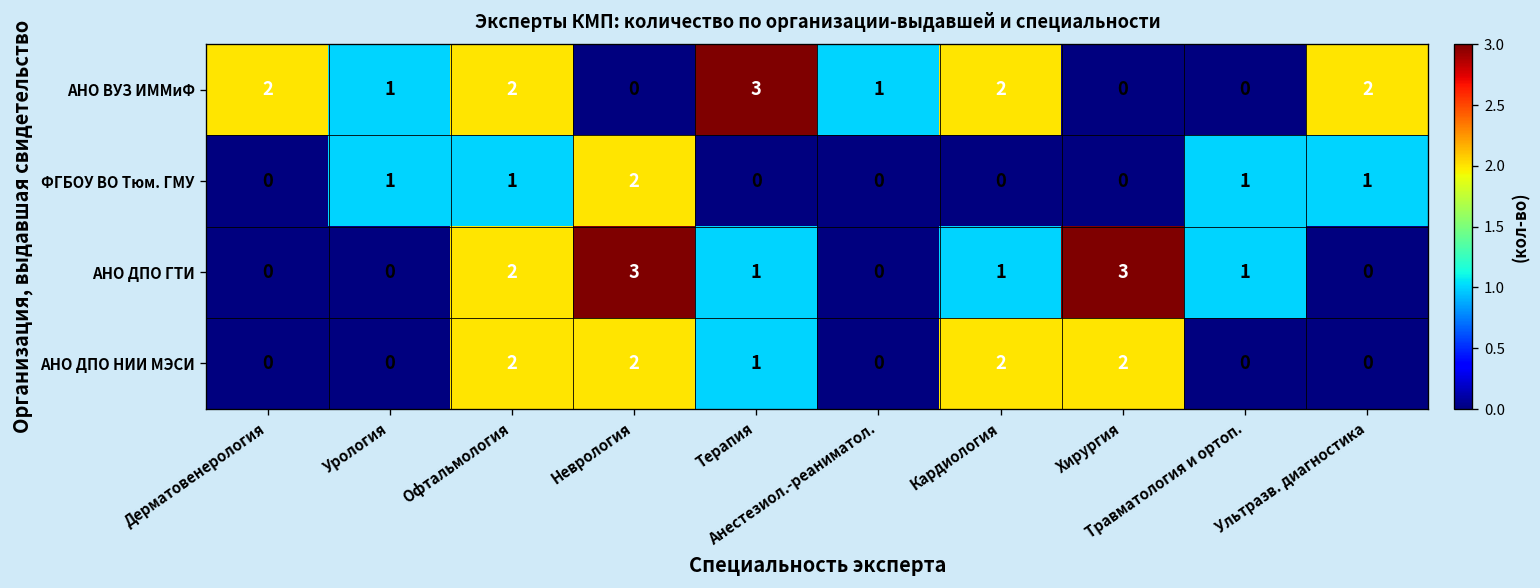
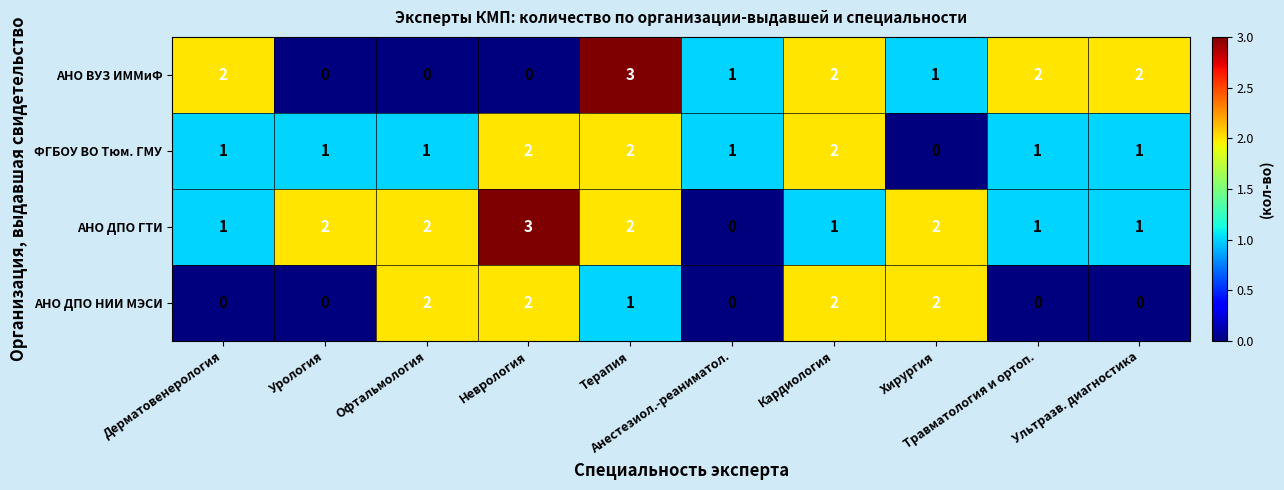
  {
    "АНО ВУЗ ИММиФ": {
      "Дерматовенерология": 2,
-     "Урология": 1,
-     "Офтальмология": 2,
+     "Урология": 0,
+     "Офтальмология": 0,
      "Неврология": 0,
      "Терапия": 3,
      "Анестезиол.-реаниматол.": 1,
      "Кардиология": 2,
-     "Хирургия": 0,
-     "Травматология и ортоп.": 0,
+     "Хирургия": 1,
+     "Травматология и ортоп.": 2,
      "Ультразв. диагностика": 2
    },
    "ФГБОУ ВО Тюм. ГМУ": {
-     "Дерматовенерология": 0,
+     "Дерматовенерология": 1,
      "Урология": 1,
      "Офтальмология": 1,
      "Неврология": 2,
-     "Терапия": 0,
-     "Анестезиол.-реаниматол.": 0,
-     "Кардиология": 0,
+     "Терапия": 2,
+     "Анестезиол.-реаниматол.": 1,
+     "Кардиология": 2,
      "Хирургия": 0,
      "Травматология и ортоп.": 1,
      "Ультразв. диагностика": 1
    },
    "АНО ДПО ГТИ": {
-     "Дерматовенерология": 0,
-     "Урология": 0,
+     "Дерматовенерология": 1,
+     "Урология": 2,
      "Офтальмология": 2,
      "Неврология": 3,
-     "Терапия": 1,
+     "Терапия": 2,
      "Анестезиол.-реаниматол.": 0,
      "Кардиология": 1,
-     "Хирургия": 3,
+     "Хирургия": 2,
      "Травматология и ортоп.": 1,
-     "Ультразв. диагностика": 0
+     "Ультразв. диагностика": 1
    },
    "АНО ДПО НИИ МЭСИ": {
      "Дерматовенерология": 0,
      "Урология": 0,
      "Офтальмология": 2,
      "Неврология": 2,
      "Терапия": 1,
      "Анестезиол.-реаниматол.": 0,
      "Кардиология": 2,
      "Хирургия": 2,
      "Травматология и ортоп.": 0,
      "Ультразв. диагностика": 0
    }
  }
